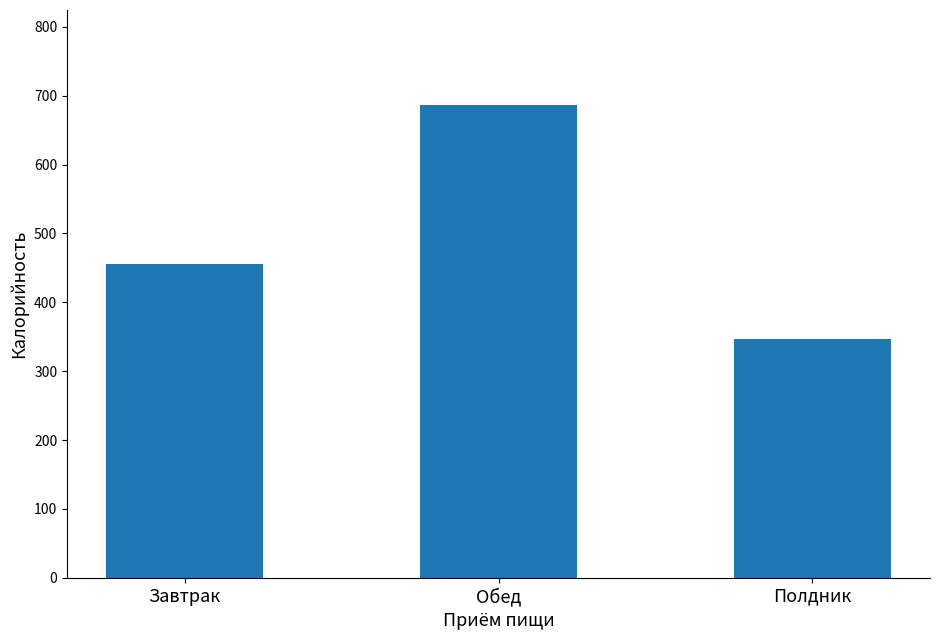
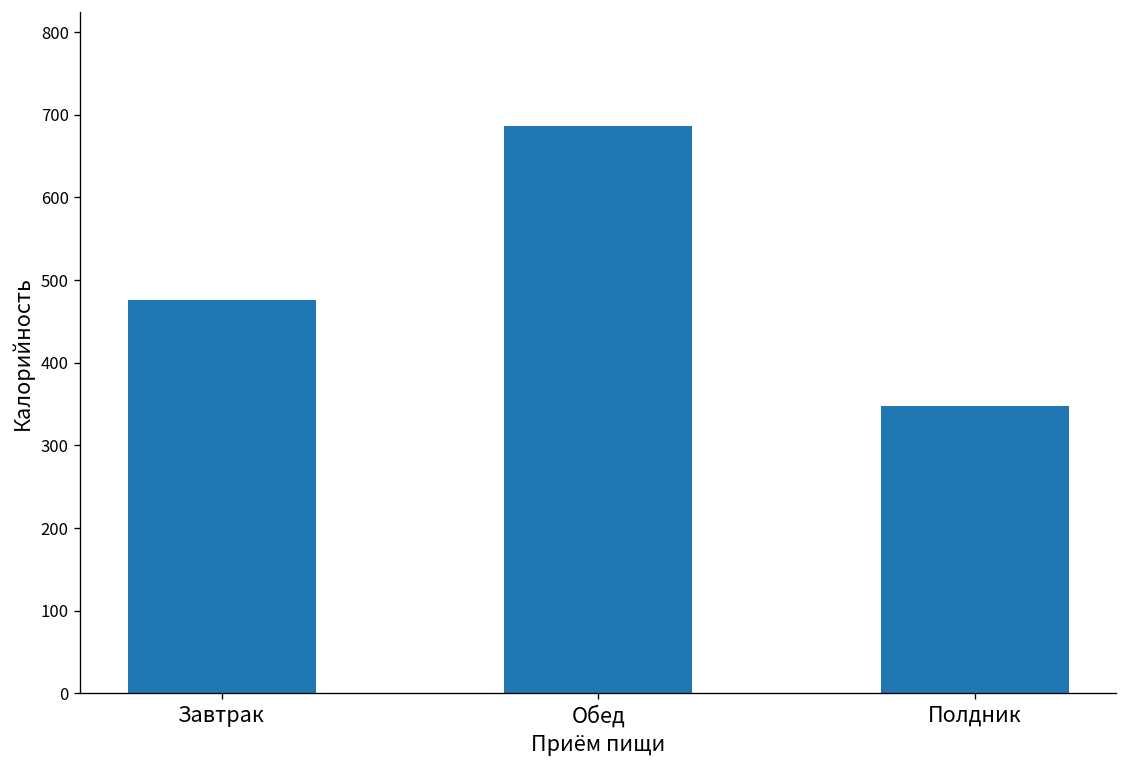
  {
-   "Завтрак": 460,
+   "Завтрак": 480,
    "Обед": 690,
    "Полдник": 350
  }
